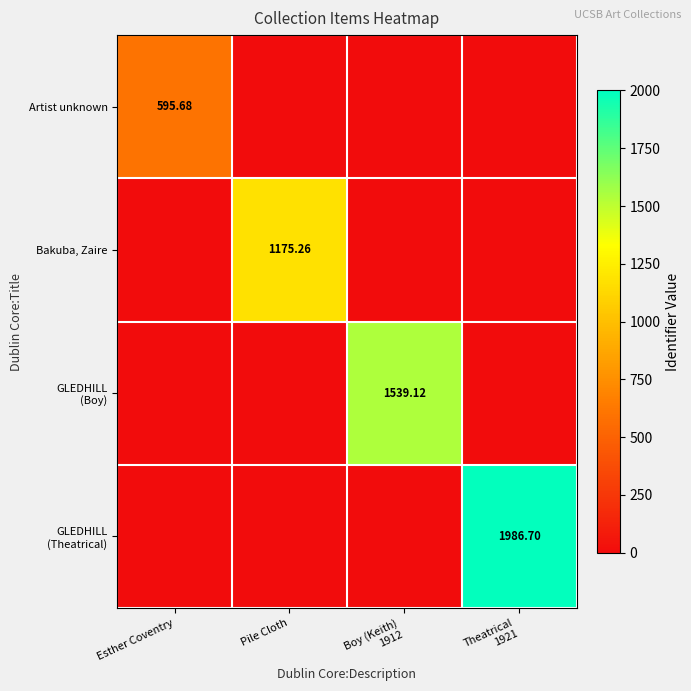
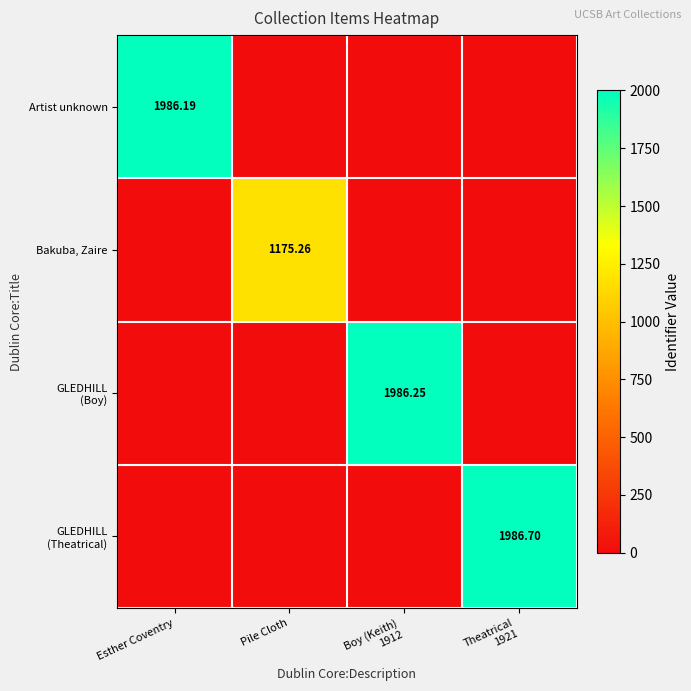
  {
    "Artist unknown": {
-     "Esther Coventry": 595.68
+     "Esther Coventry": 1986.19
    },
    "Bakuba, Zaire": {
      "Pile Cloth": 1175.26
    },
    "GLEDHILL (Boy)": {
-     "Boy (Keith) 1912": 1539.12
+     "Boy (Keith) 1912": 1986.25
    },
    "GLEDHILL (Theatrical)": {
      "Theatrical 1921": 1986.70
    }
  }
